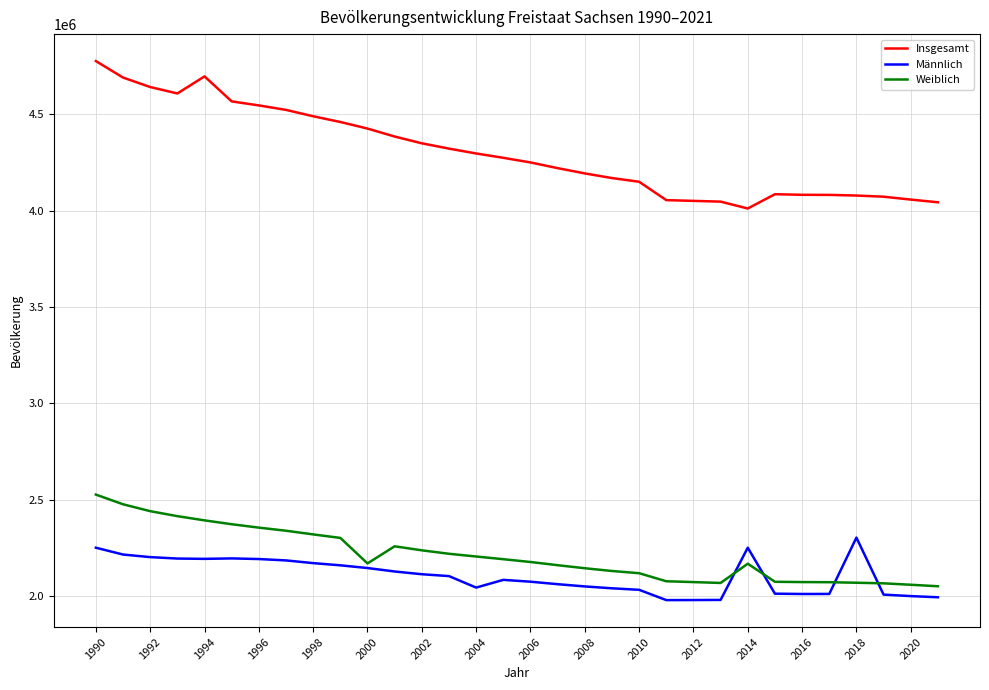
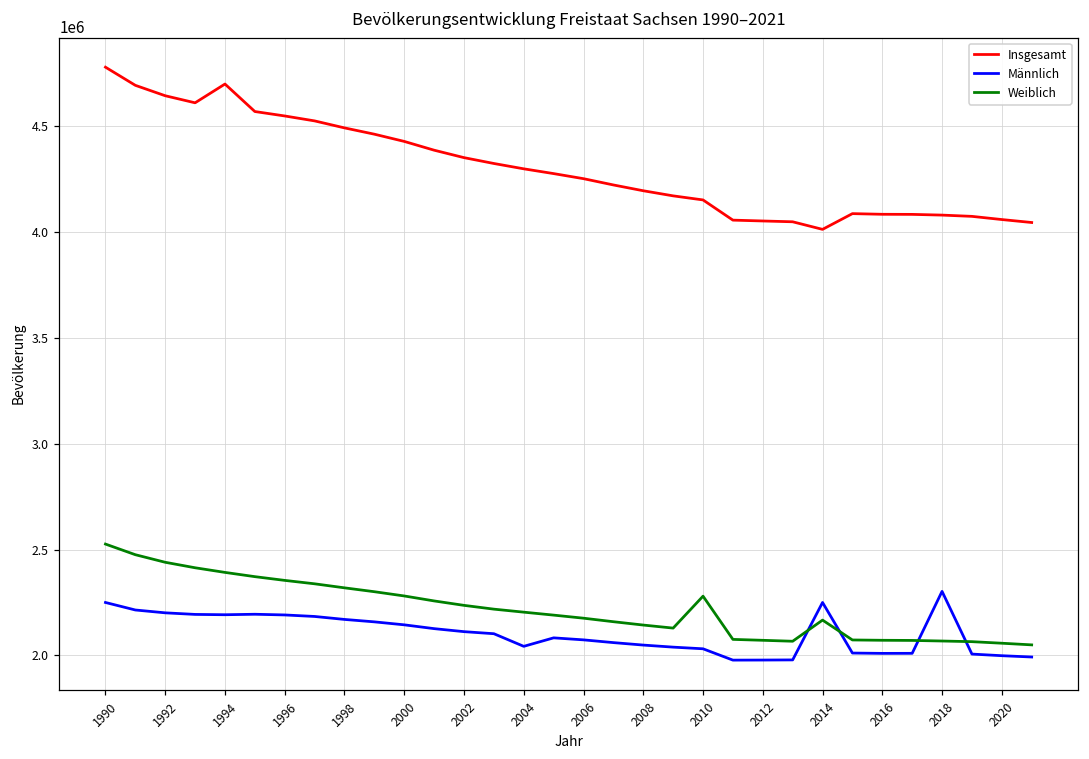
  {
    "Insgesamt": {
      "1990": 4780000,
      "1992": 4640000,
      "1994": 4700000,
      "1996": 4550000,
      "1998": 4490000,
      "2000": 4430000,
      "2002": 4350000,
      "2004": 4300000,
      "2006": 4250000,
      "2008": 4190000,
      "2010": 4150000,
      "2012": 4050000,
      "2014": 4010000,
      "2016": 4080000,
      "2018": 4080000,
      "2020": 4060000
    },
    "Männlich": {
      "1990": 2250000,
      "1992": 2200000,
      "1994": 2190000,
      "1996": 2190000,
      "1998": 2170000,
      "2000": 2140000,
      "2002": 2110000,
      "2004": 2040000,
      "2006": 2070000,
      "2008": 2050000,
      "2010": 2030000,
      "2012": 1980000,
      "2014": 2250000,
      "2016": 2010000,
      "2018": 2300000,
      "2020": 2000000
    },
    "Weiblich": {
      "1990": 2530000,
      "1992": 2440000,
      "1994": 2390000,
      "1996": 2350000,
      "1998": 2320000,
-     "2000": 2170000,
+     "2000": 2280000,
      "2002": 2240000,
      "2004": 2200000,
      "2006": 2180000,
      "2008": 2140000,
-     "2010": 2120000,
+     "2010": 2280000,
      "2012": 2070000,
      "2014": 2170000,
      "2016": 2070000,
      "2018": 2070000,
      "2020": 2060000
    }
  }
